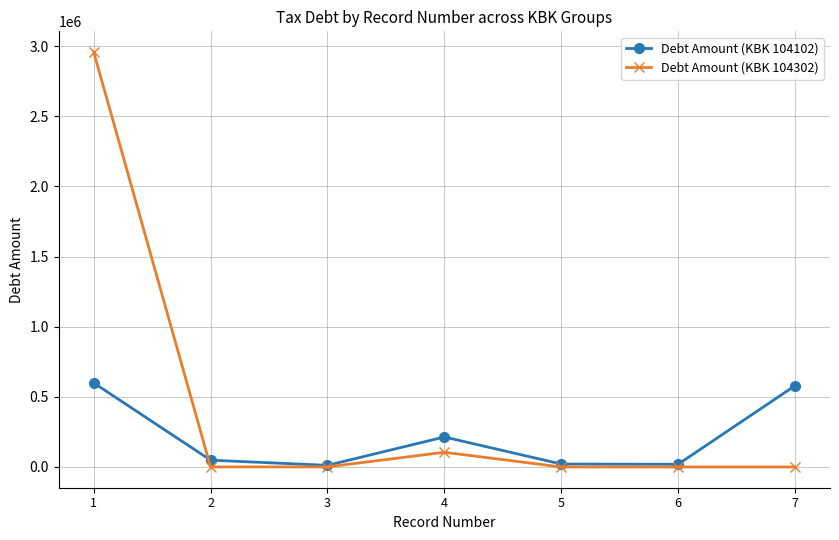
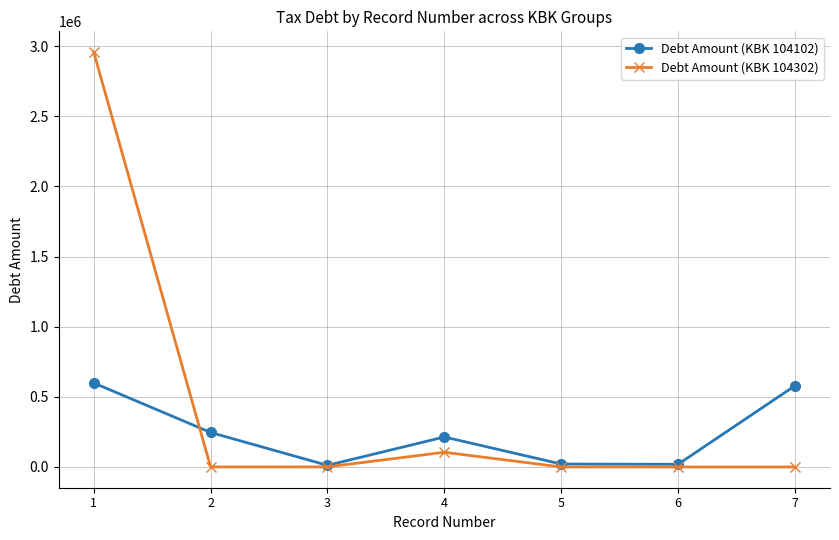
  {
    "Debt Amount (KBK 104102)": {
      "1": 600000,
-     "2": 50000,
+     "2": 250000,
      "4": 210000,
      "5": 20000,
      "6": 20000,
      "7": 580000
    },
    "Debt Amount (KBK 104302)": {
      "1": 2960000,
      "2": 0,
      "4": 100000,
      "5": 0,
      "6": 0,
      "7": 0
    }
  }
